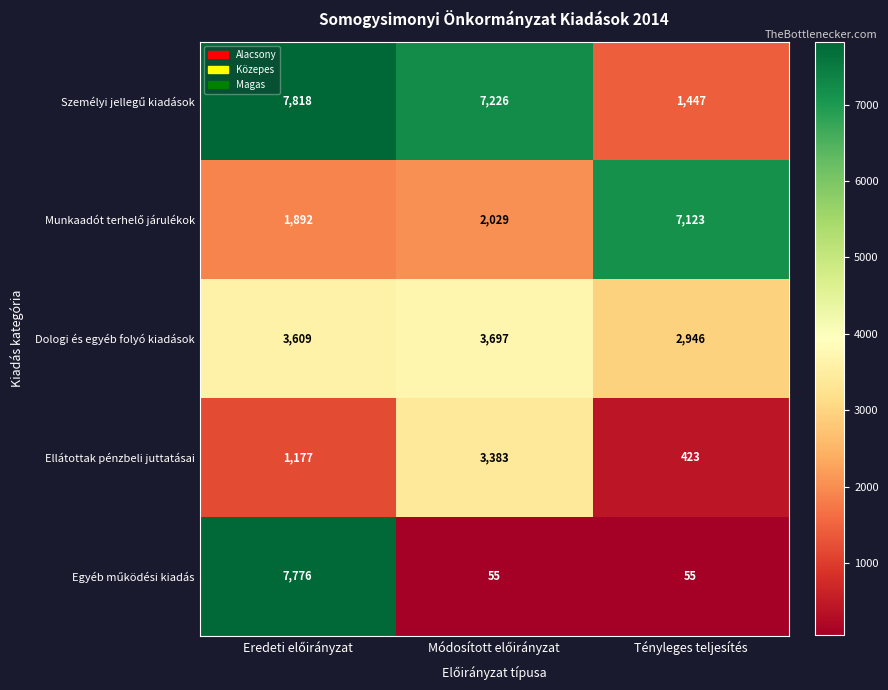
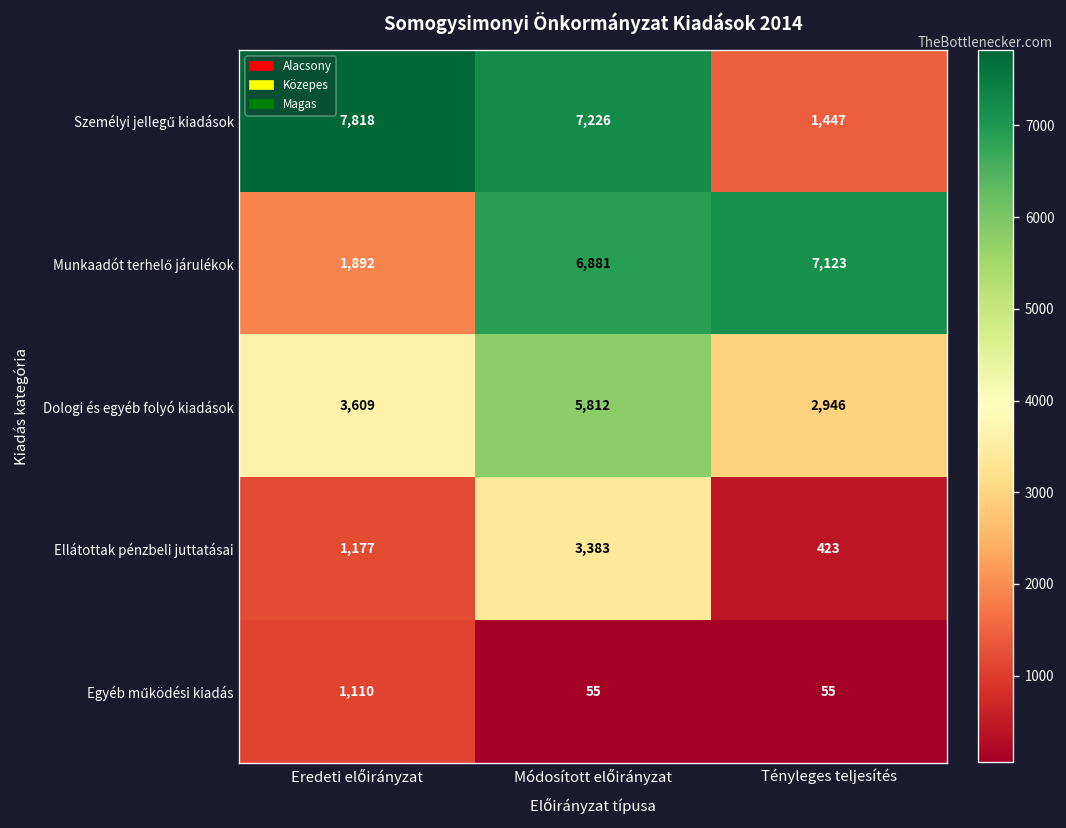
  {
    "Személyi jellegű kiadások": {
      "Eredeti előirányzat": "7,818",
      "Módosított előirányzat": "7,226",
      "Tényleges teljesítés": "1,447"
    },
    "Munkaadót terhelő járulékok": {
      "Eredeti előirányzat": "1,892",
-     "Módosított előirányzat": "2,029",
+     "Módosított előirányzat": "6,881",
      "Tényleges teljesítés": "7,123"
    },
    "Dologi és egyéb folyó kiadások": {
      "Eredeti előirányzat": "3,609",
-     "Módosított előirányzat": "3,697",
+     "Módosított előirányzat": "5,812",
      "Tényleges teljesítés": "2,946"
    },
    "Ellátottak pénzbeli juttatásai": {
      "Eredeti előirányzat": "1,177",
      "Módosított előirányzat": "3,383",
      "Tényleges teljesítés": "423"
    },
    "Egyéb működési kiadás": {
-     "Eredeti előirányzat": "7,776",
+     "Eredeti előirányzat": "1,110",
      "Módosított előirányzat": "55",
      "Tényleges teljesítés": "55"
    }
  }
